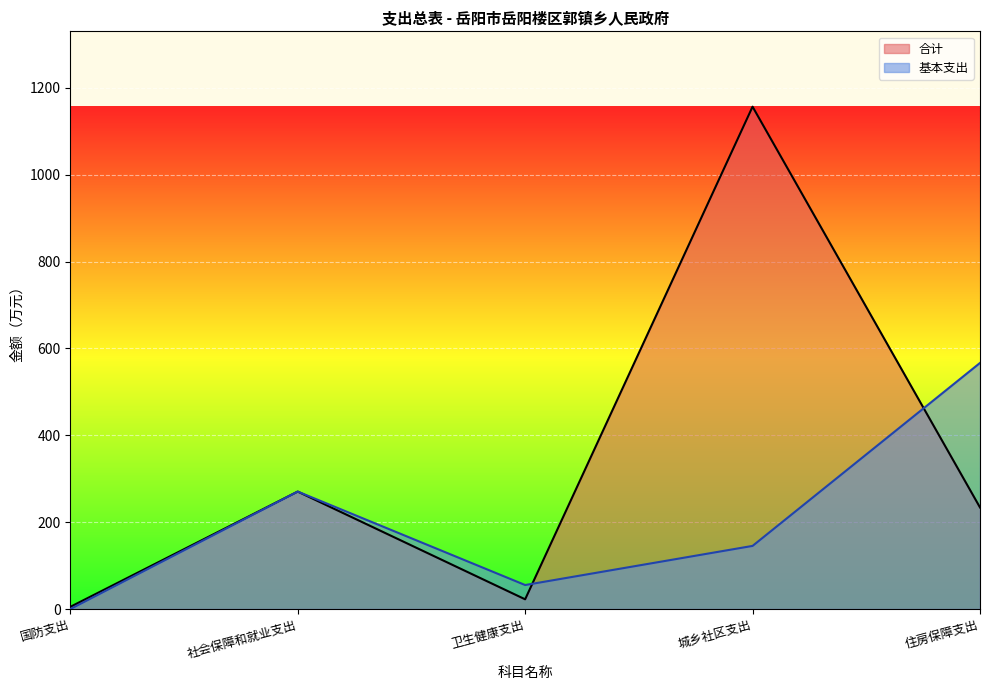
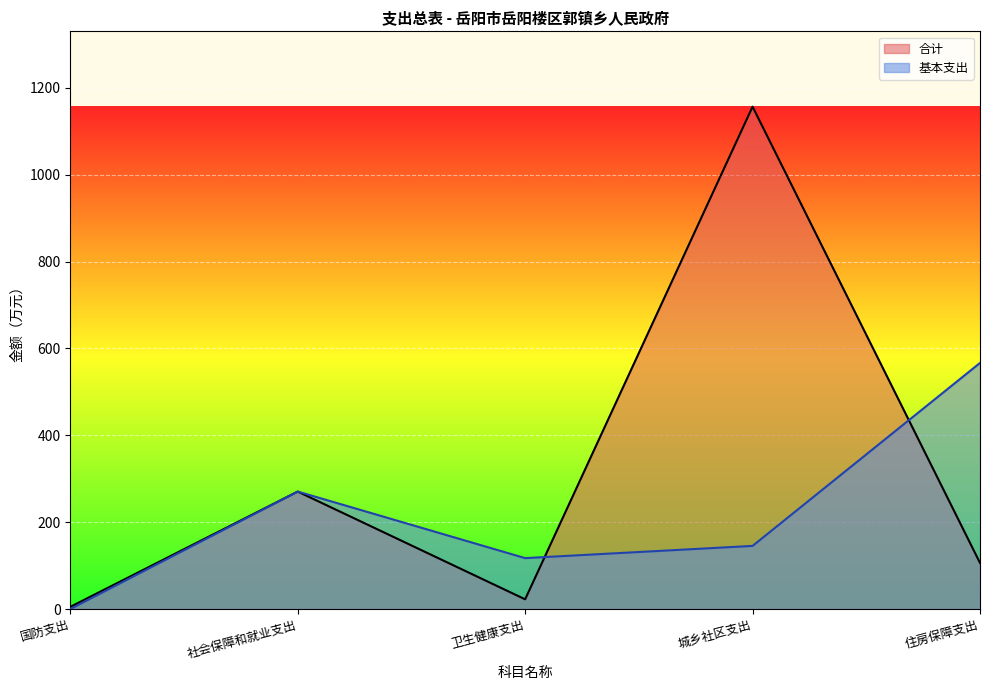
  {
    "合计": {
      "卫生健康支出": 20,
      "城乡社区支出": 1160,
-     "住房保障支出": 230
+     "住房保障支出": 110
    },
    "基本支出": {
-     "卫生健康支出": 60,
+     "卫生健康支出": 120,
      "城乡社区支出": 150,
      "住房保障支出": 570
    }
  }
